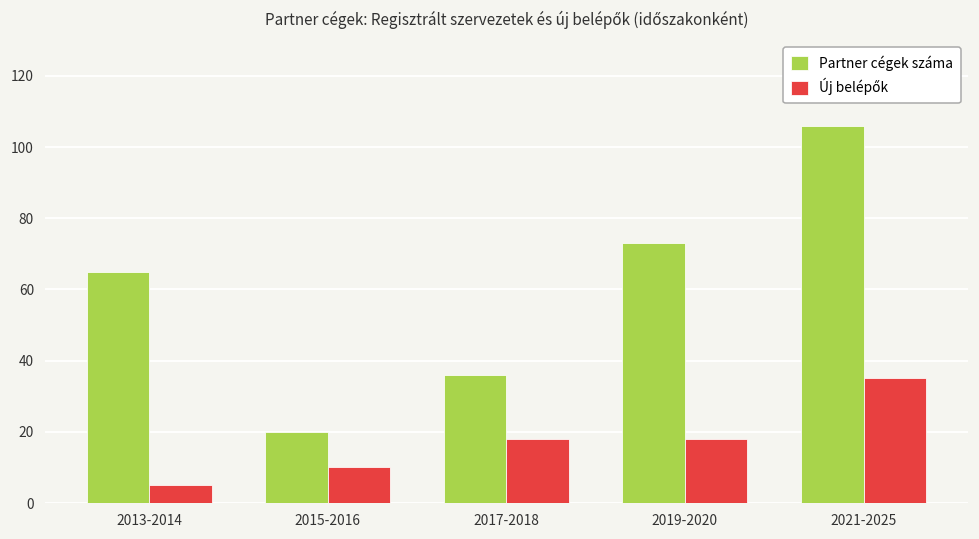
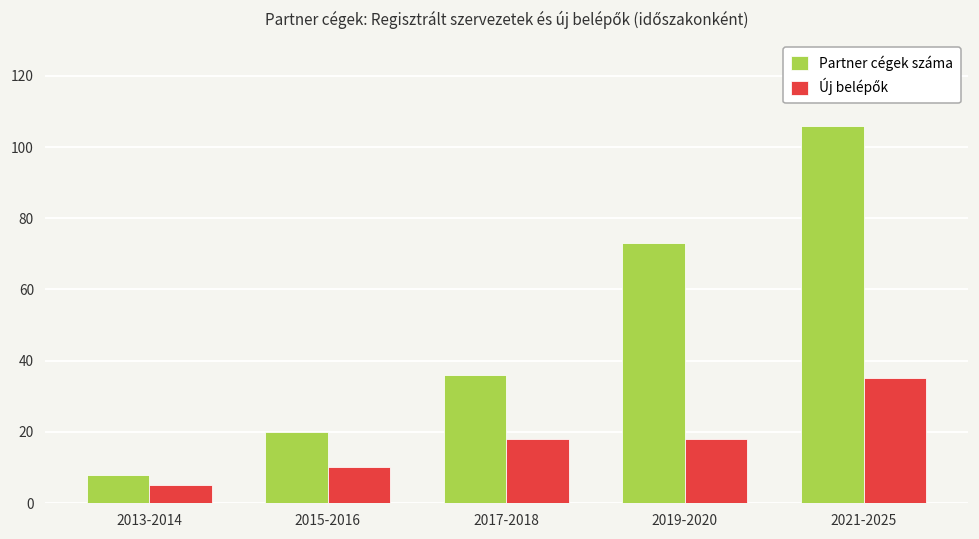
  {
    "Partner cégek száma": {
-     "2013-2014": 65,
+     "2013-2014": 8,
      "2015-2016": 20,
      "2017-2018": 36,
      "2019-2020": 73,
      "2021-2025": 106
    },
    "Új belépők": {
      "2013-2014": 5,
      "2015-2016": 10,
      "2017-2018": 18,
      "2019-2020": 18,
      "2021-2025": 35
    }
  }
